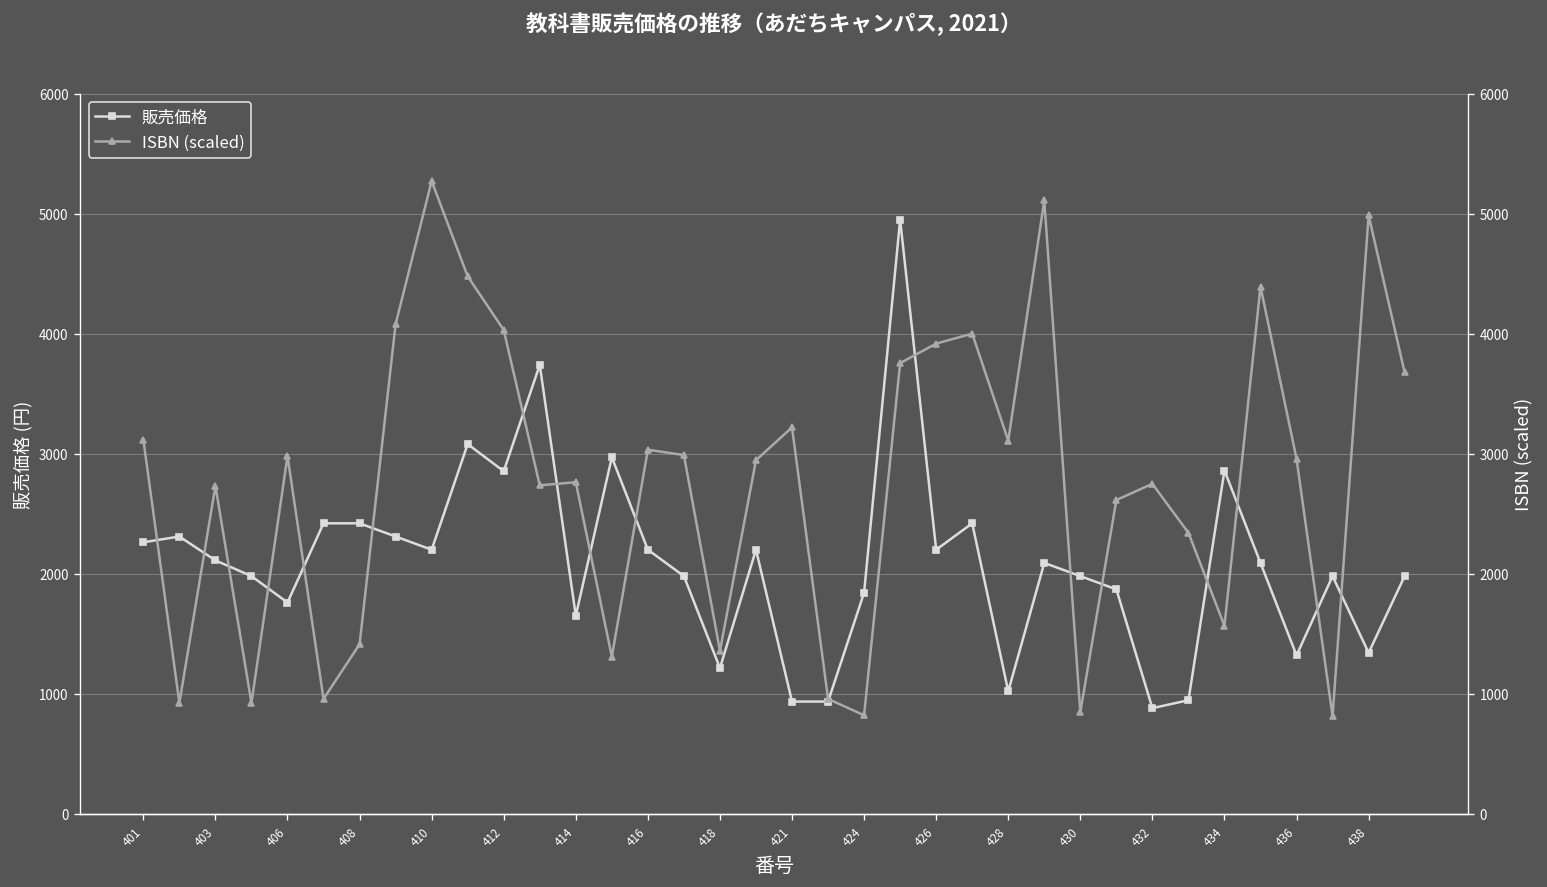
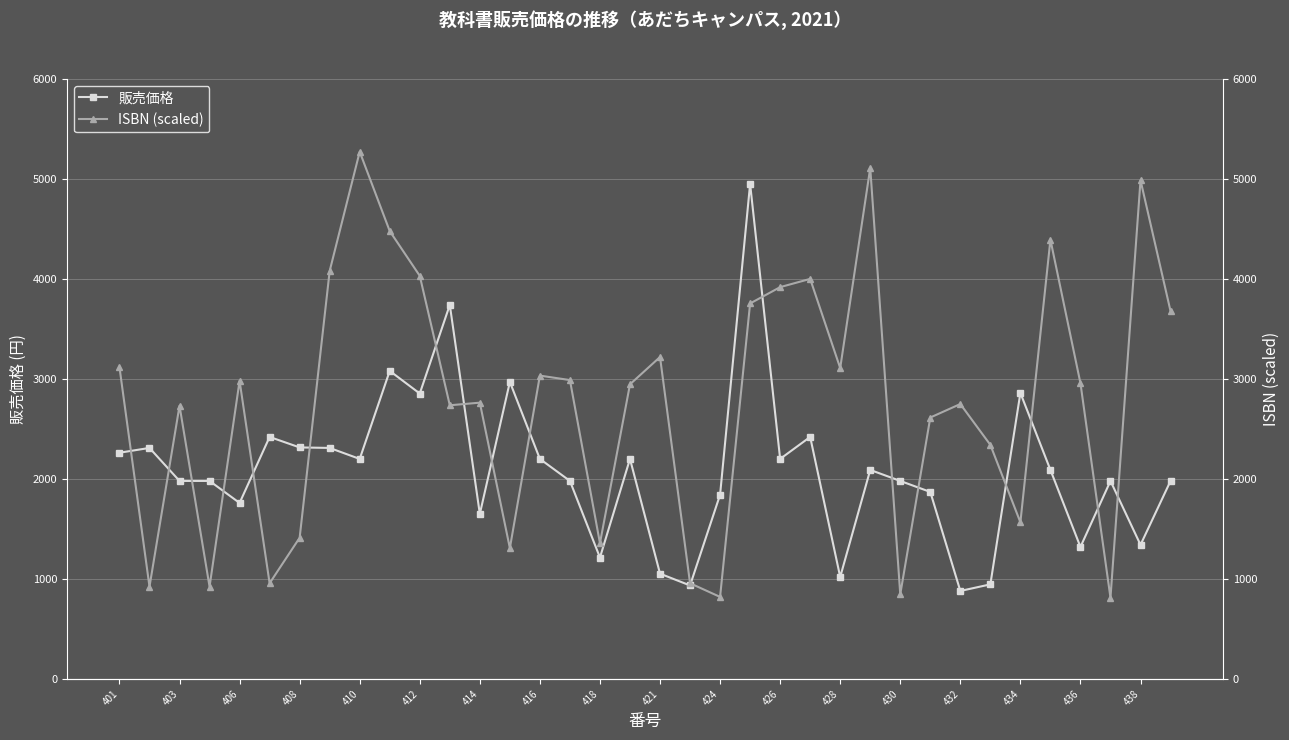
  {
    "販売価格": {
      "401": 2260,
-     "403": 2110,
+     "403": 1980,
      "406": 1760,
-     "408": 2420,
+     "408": 2320,
      "410": 2200,
      "412": 2850,
      "414": 1650,
      "416": 2200,
      "418": 1210,
-     "421": 940,
+     "421": 1050,
      "424": 1840,
      "426": 2200,
      "428": 1020,
      "430": 1980,
      "432": 880,
      "434": 2860,
      "436": 1320,
      "438": 1340
    },
    "ISBN (scaled)": {
      "401": 3120,
      "403": 2730,
      "406": 2980,
      "408": 1410,
      "410": 5270,
      "412": 4030,
      "414": 2760,
      "416": 3030,
      "418": 1360,
      "421": 3220,
      "424": 820,
      "426": 3920,
      "428": 3110,
      "430": 850,
      "432": 2750,
      "434": 1570,
      "436": 2960,
      "438": 4990
    }
  }
